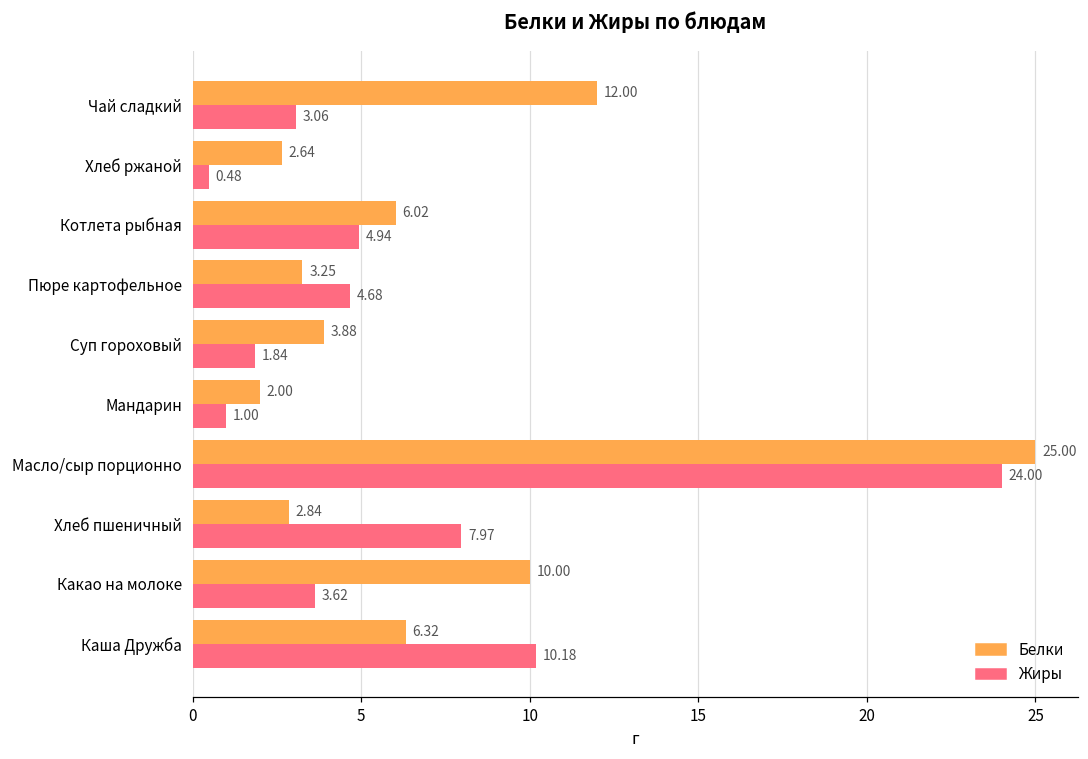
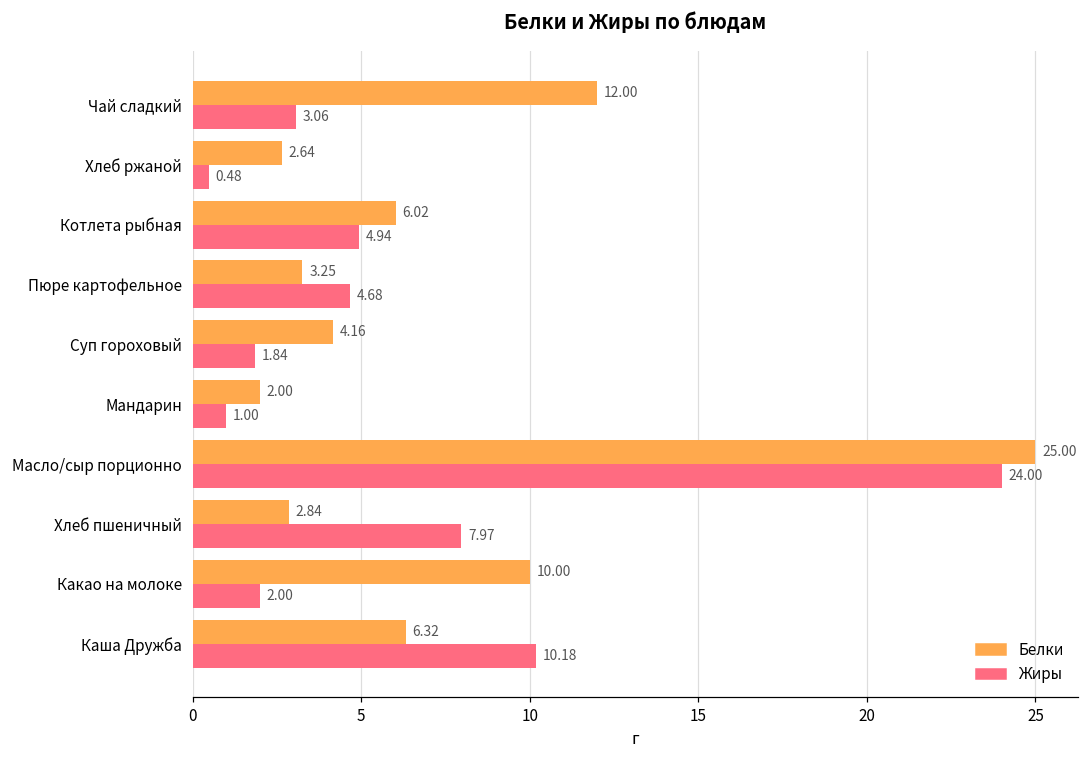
  {
    "Белки": {
      "Чай сладкий": 12.00,
      "Хлеб ржаной": 2.64,
      "Котлета рыбная": 6.02,
      "Пюре картофельное": 3.25,
-     "Суп гороховый": 3.88,
+     "Суп гороховый": 4.16,
      "Мандарин": 2.00,
      "Масло/сыр порционно": 25.00,
      "Хлеб пшеничный": 2.84,
      "Какао на молоке": 10.00,
      "Каша Дружба": 6.32
    },
    "Жиры": {
      "Чай сладкий": 3.06,
      "Хлеб ржаной": 0.48,
      "Котлета рыбная": 4.94,
      "Пюре картофельное": 4.68,
      "Суп гороховый": 1.84,
      "Мандарин": 1.00,
      "Масло/сыр порционно": 24.00,
      "Хлеб пшеничный": 7.97,
-     "Какао на молоке": 3.62,
+     "Какао на молоке": 2.00,
      "Каша Дружба": 10.18
    }
  }
